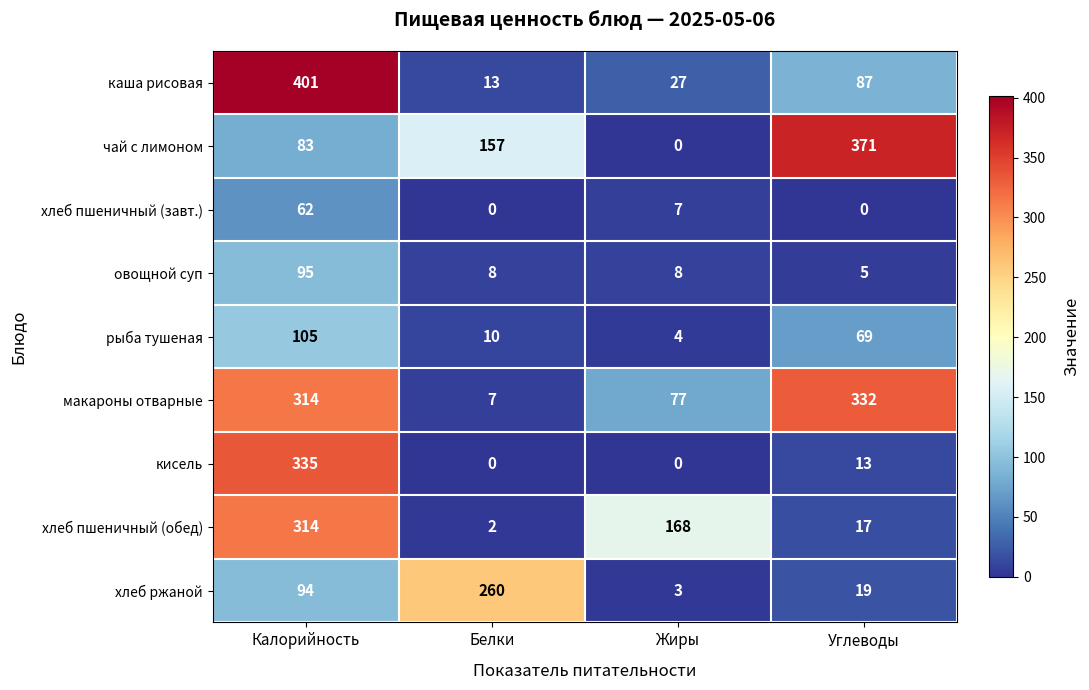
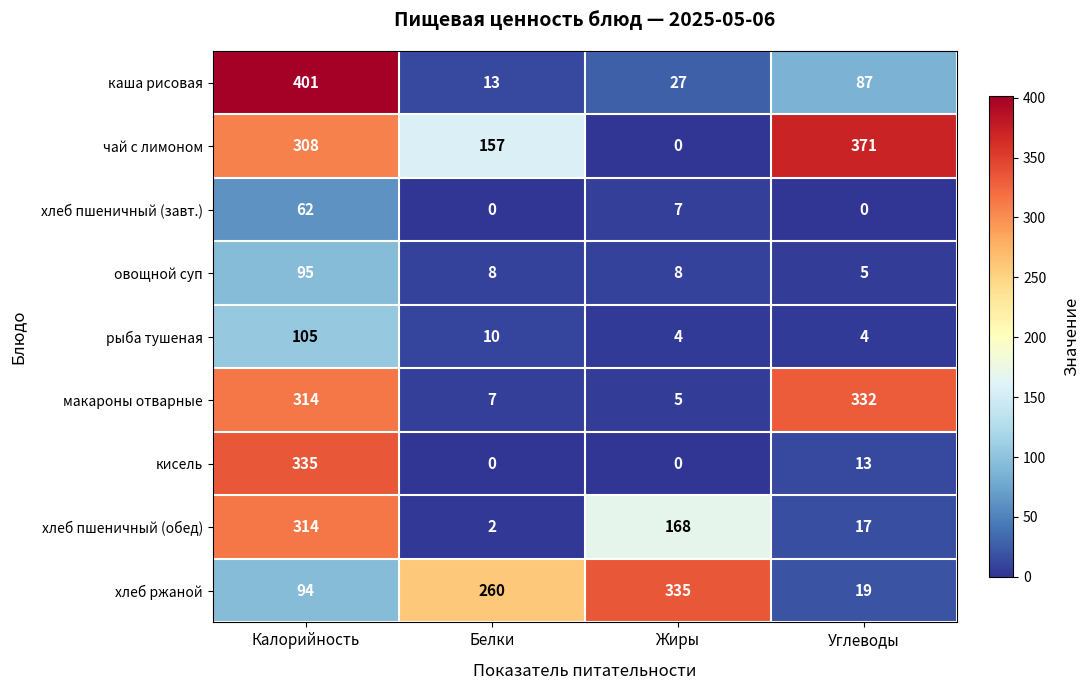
  {
    "каша рисовая": {
      "Калорийность": 401,
      "Белки": 13,
      "Жиры": 27,
      "Углеводы": 87
    },
    "чай с лимоном": {
-     "Калорийность": 83,
+     "Калорийность": 308,
      "Белки": 157,
      "Жиры": 0,
      "Углеводы": 371
    },
    "хлеб пшеничный (завт.)": {
      "Калорийность": 62,
      "Белки": 0,
      "Жиры": 7,
      "Углеводы": 0
    },
    "овощной суп": {
      "Калорийность": 95,
      "Белки": 8,
      "Жиры": 8,
      "Углеводы": 5
    },
    "рыба тушеная": {
      "Калорийность": 105,
      "Белки": 10,
      "Жиры": 4,
-     "Углеводы": 69
+     "Углеводы": 4
    },
    "макароны отварные": {
      "Калорийность": 314,
      "Белки": 7,
-     "Жиры": 77,
+     "Жиры": 5,
      "Углеводы": 332
    },
    "кисель": {
      "Калорийность": 335,
      "Белки": 0,
      "Жиры": 0,
      "Углеводы": 13
    },
    "хлеб пшеничный (обед)": {
      "Калорийность": 314,
      "Белки": 2,
      "Жиры": 168,
      "Углеводы": 17
    },
    "хлеб ржаной": {
      "Калорийность": 94,
      "Белки": 260,
-     "Жиры": 3,
+     "Жиры": 335,
      "Углеводы": 19
    }
  }
